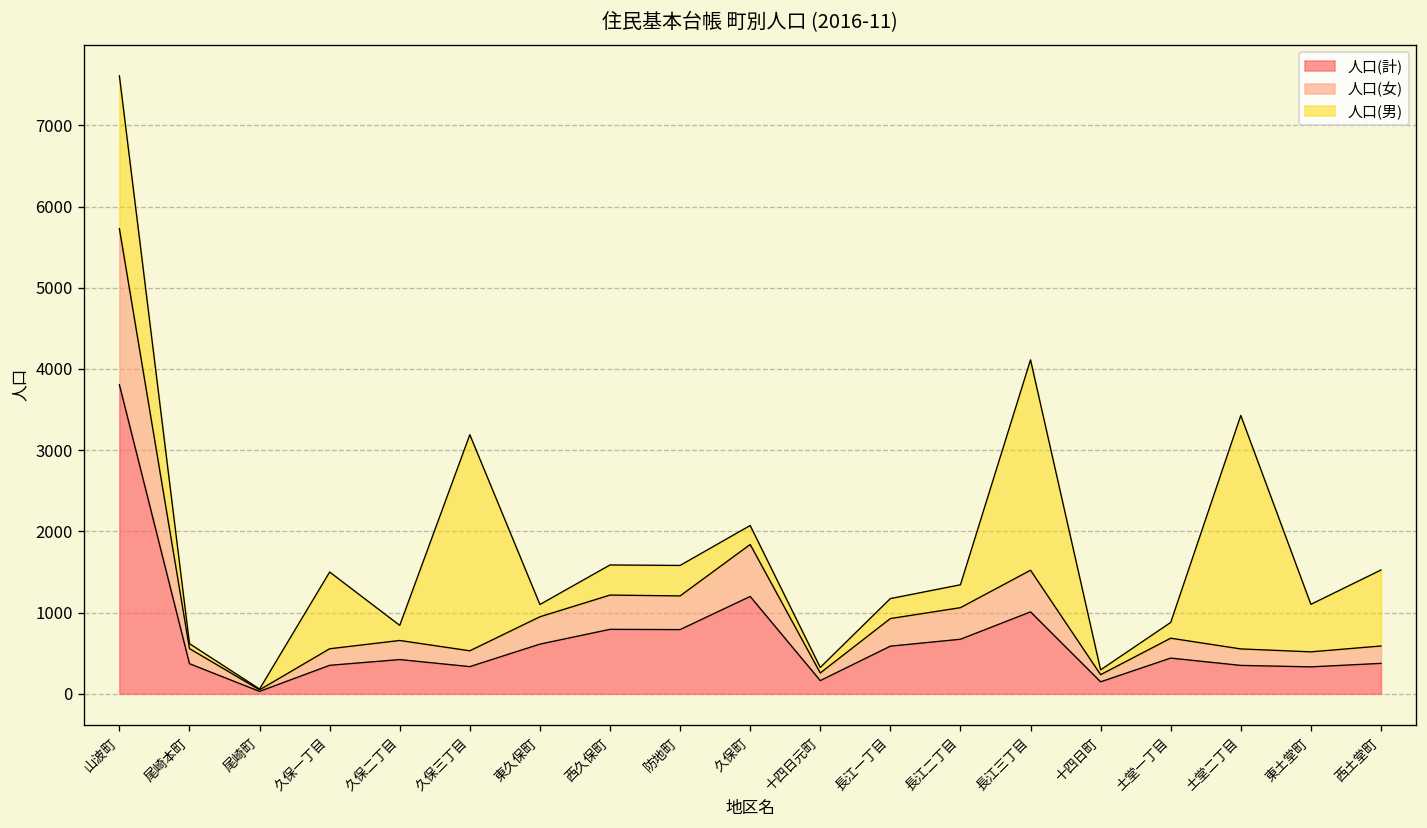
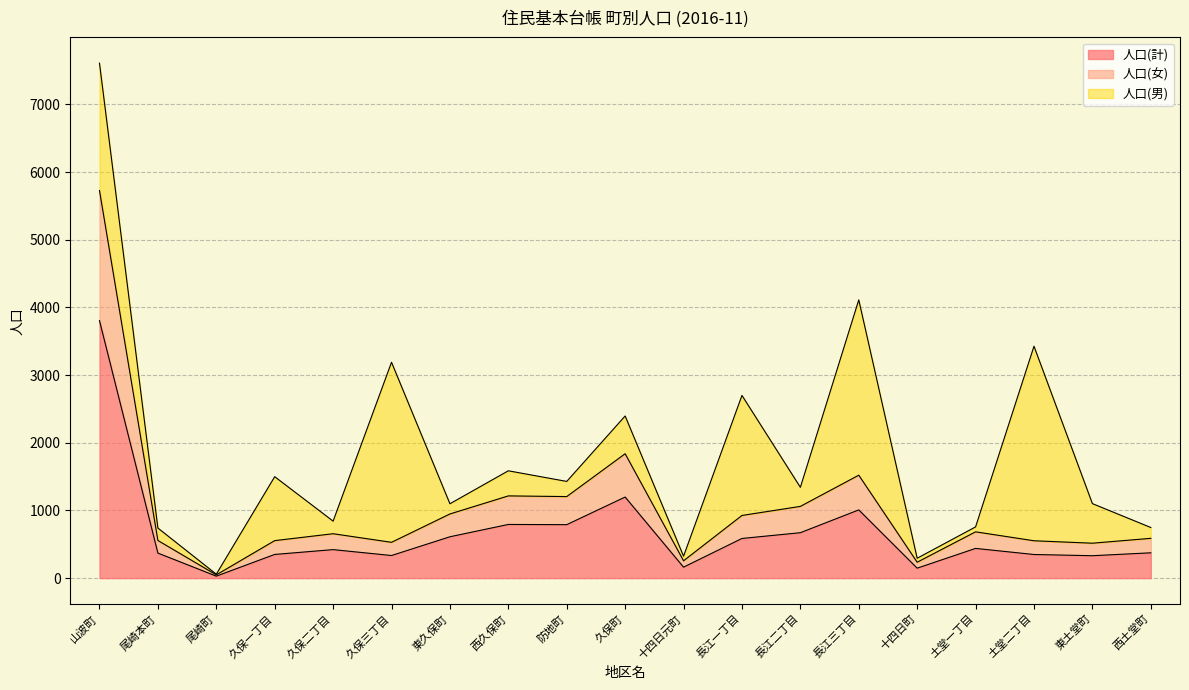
  {
    "人口(男)": {
      "山波町": 1900,
-     "尾崎本町": 100,
+     "尾崎本町": 200,
      "久保一丁目": 900,
      "久保二丁目": 200,
      "久保三丁目": 2700,
      "東久保町": 200,
      "西久保町": 400,
-     "防地町": 400,
-     "久保町": 200,
+     "防地町": 200,
+     "久保町": 600,
      "十四日元町": 100,
-     "長江一丁目": 200,
+     "長江一丁目": 1800,
      "長江二丁目": 300,
      "長江三丁目": 2600,
      "十四日町": 100,
-     "土堂一丁目": 200,
+     "土堂一丁目": 100,
      "土堂二丁目": 2900,
      "東土堂町": 600,
-     "西土堂町": 900
+     "西土堂町": 200
    }
  }
